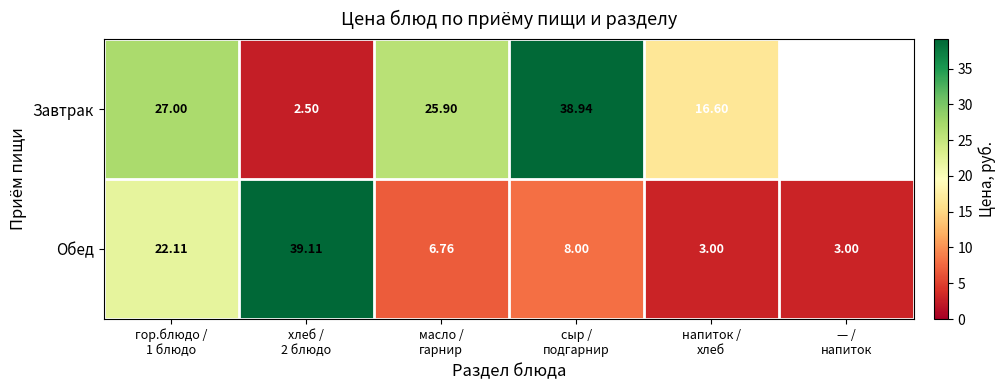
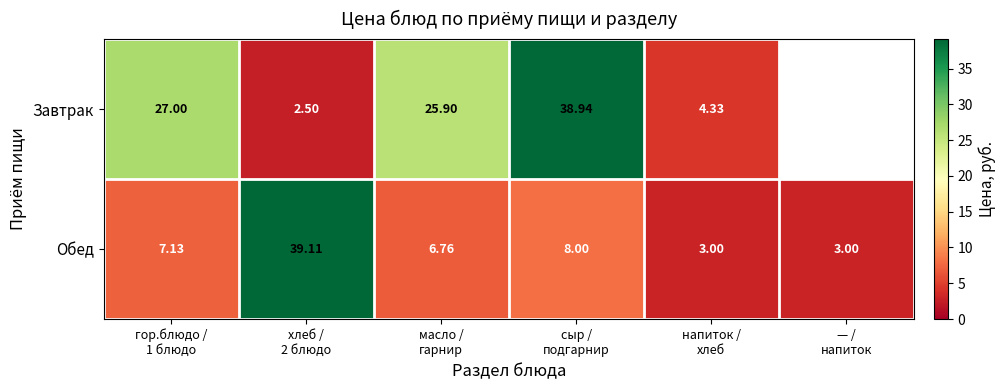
  {
    "Завтрак": {
      "гор.блюдо / 1 блюдо": 27.00,
      "хлеб / 2 блюдо": 2.50,
      "масло / гарнир": 25.90,
      "сыр / подгарнир": 38.94,
-     "напиток / хлеб": 16.60
+     "напиток / хлеб": 4.33
    },
    "Обед": {
-     "гор.блюдо / 1 блюдо": 22.11,
+     "гор.блюдо / 1 блюдо": 7.13,
      "хлеб / 2 блюдо": 39.11,
      "масло / гарнир": 6.76,
      "сыр / подгарнир": 8.00,
      "напиток / хлеб": 3.00,
      "— / напиток": 3.00
    }
  }
